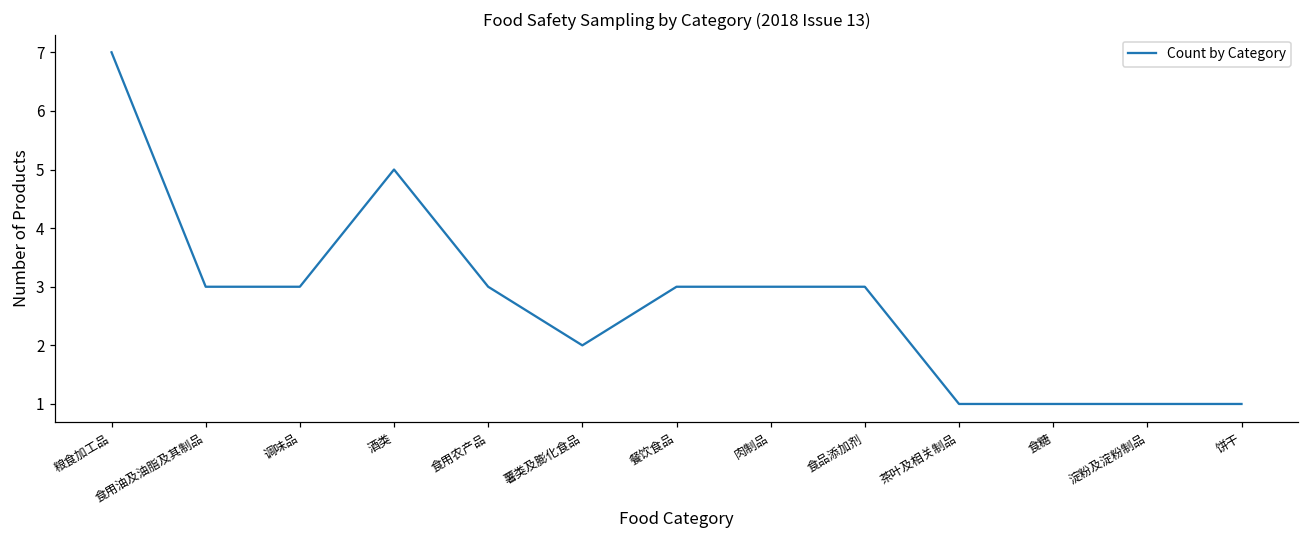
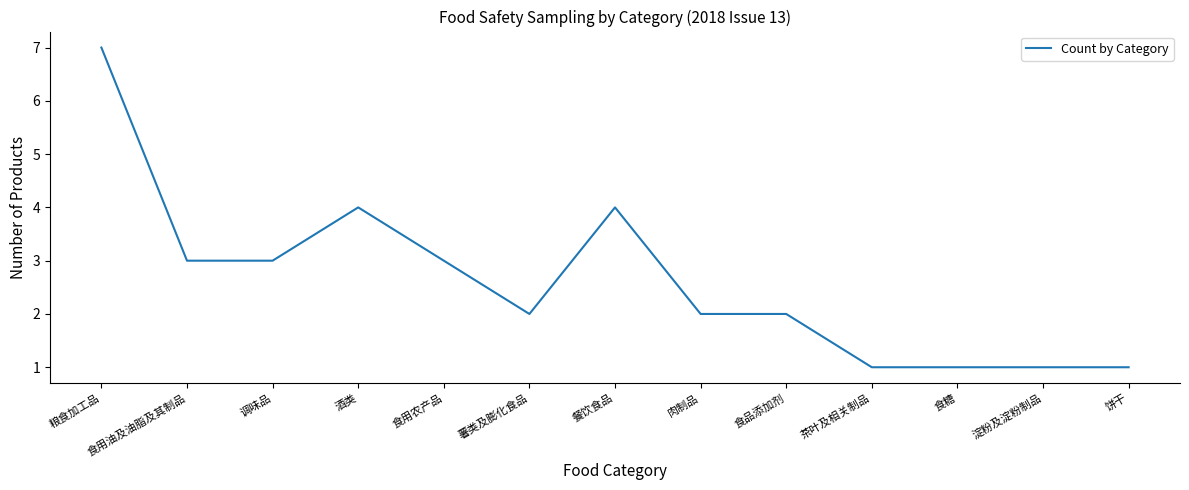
  {
    "粮食加工品": 7,
    "食用油及油脂及其制品": 3,
    "调味品": 3,
-   "酒类": 5,
+   "酒类": 4,
    "食用农产品": 3,
    "薯类及膨化食品": 2,
-   "餐饮食品": 3,
-   "肉制品": 3,
-   "食品添加剂": 3,
+   "餐饮食品": 4,
+   "肉制品": 2,
+   "食品添加剂": 2,
    "茶叶及相关制品": 1,
    "食糖": 1,
    "淀粉及淀粉制品": 1,
    "饼干": 1
  }
